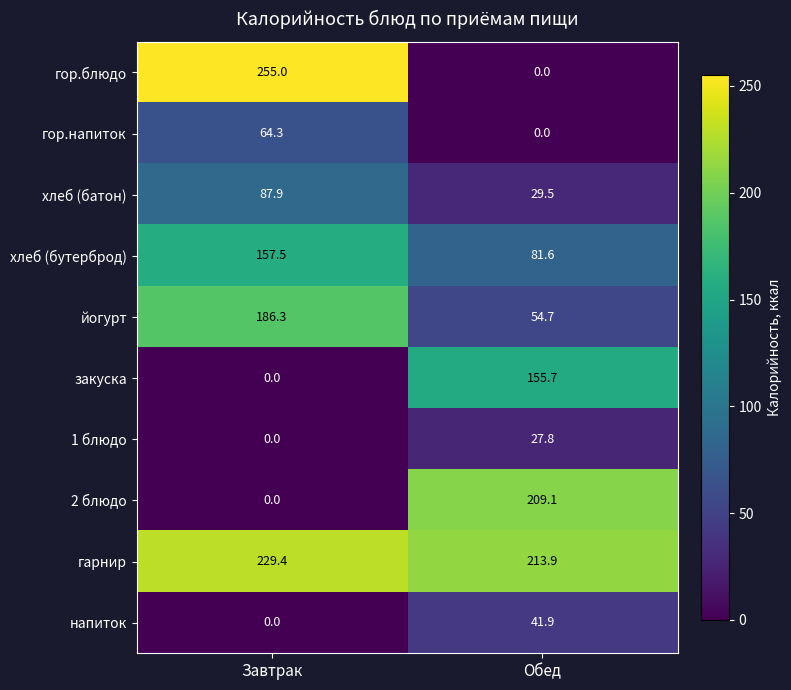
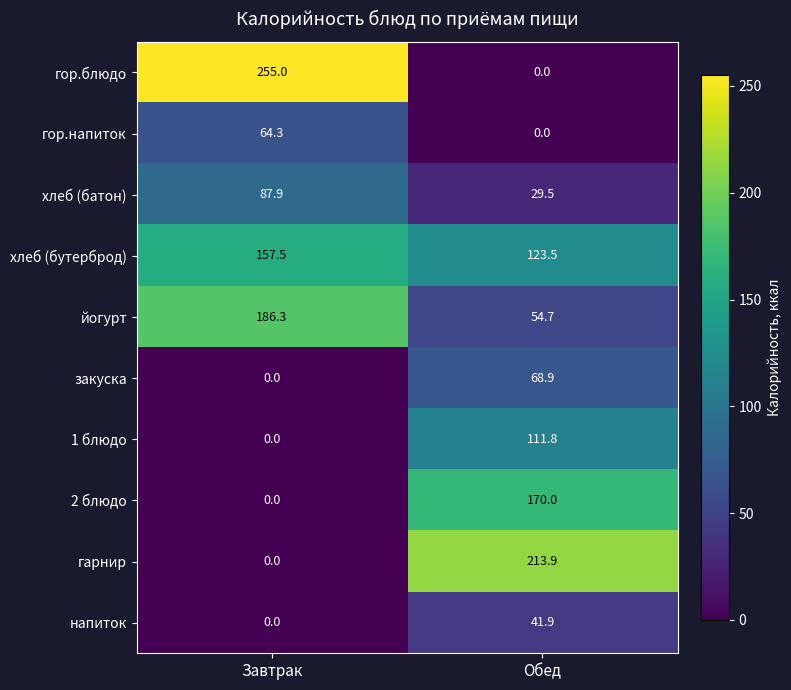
  {
    "гор.блюдо": {
      "Завтрак": 255.0,
      "Обед": 0.0
    },
    "гор.напиток": {
      "Завтрак": 64.3,
      "Обед": 0.0
    },
    "хлеб (батон)": {
      "Завтрак": 87.9,
      "Обед": 29.5
    },
    "хлеб (бутерброд)": {
      "Завтрак": 157.5,
-     "Обед": 81.6
+     "Обед": 123.5
    },
    "йогурт": {
      "Завтрак": 186.3,
      "Обед": 54.7
    },
    "закуска": {
      "Завтрак": 0.0,
-     "Обед": 155.7
+     "Обед": 68.9
    },
    "1 блюдо": {
      "Завтрак": 0.0,
-     "Обед": 27.8
+     "Обед": 111.8
    },
    "2 блюдо": {
      "Завтрак": 0.0,
-     "Обед": 209.1
+     "Обед": 170.0
    },
    "гарнир": {
-     "Завтрак": 229.4,
+     "Завтрак": 0.0,
      "Обед": 213.9
    },
    "напиток": {
      "Завтрак": 0.0,
      "Обед": 41.9
    }
  }
